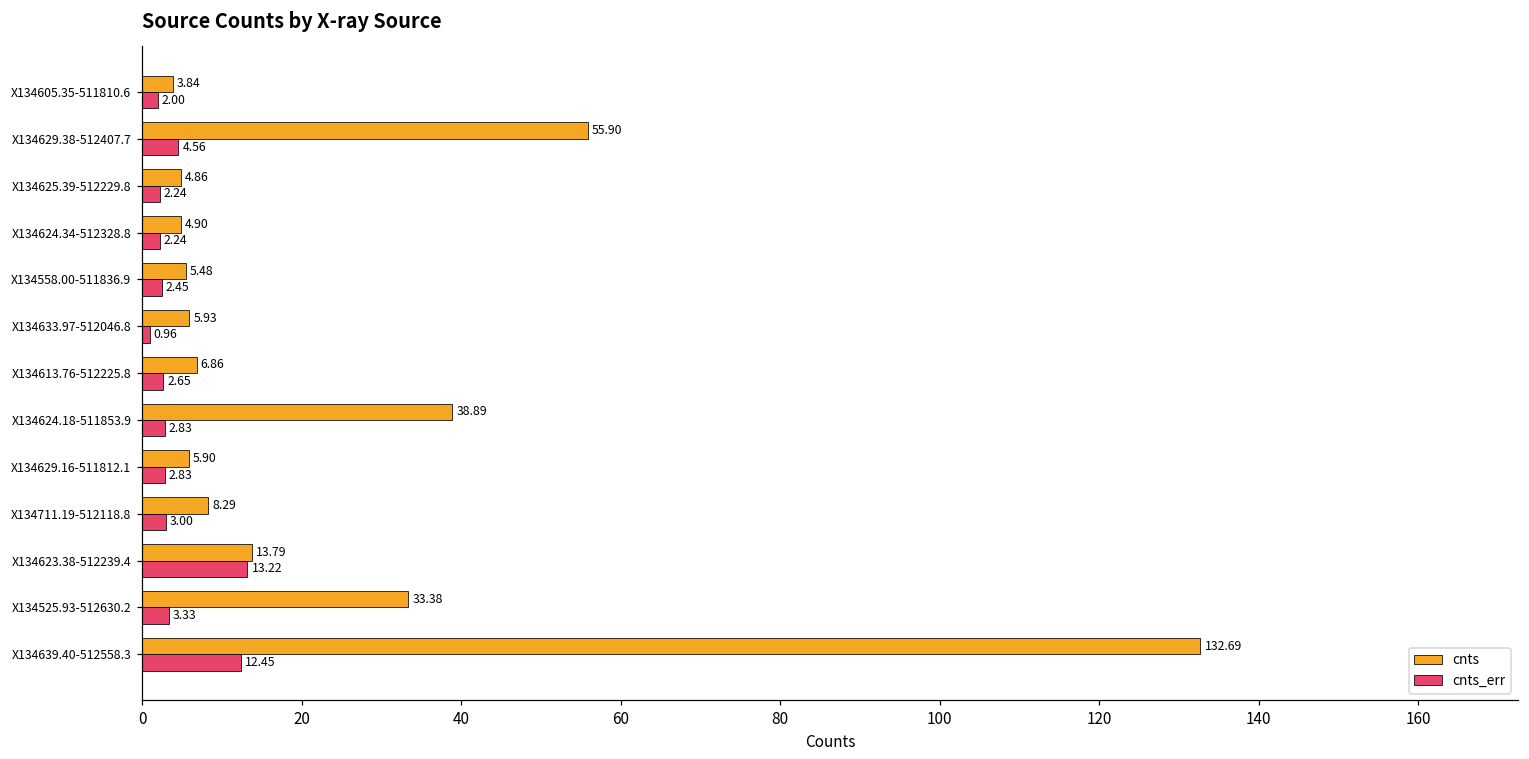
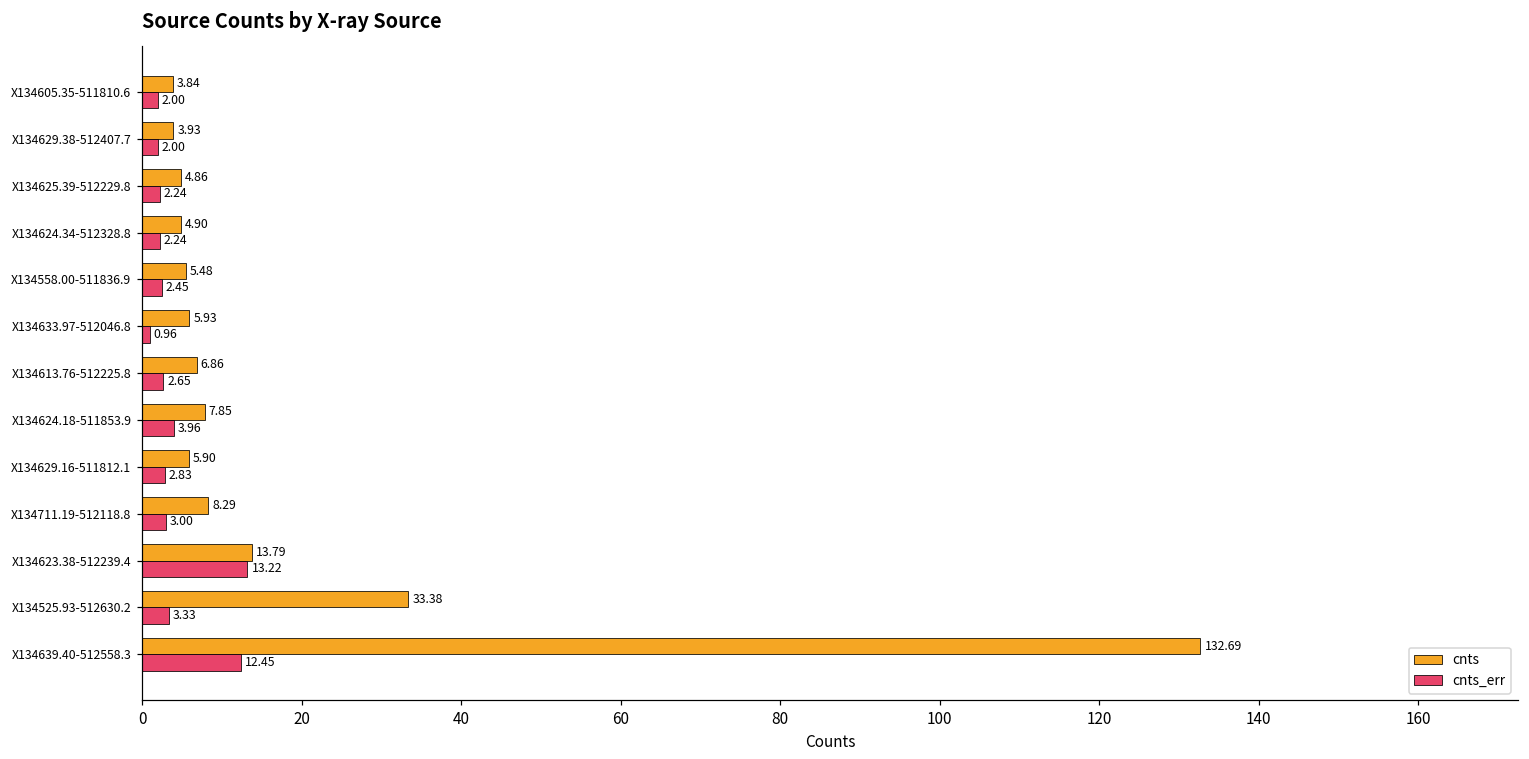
  {
    "cnts": {
      "X134605.35-511810.6": 3.84,
-     "X134629.38-512407.7": 55.90,
+     "X134629.38-512407.7": 3.93,
      "X134625.39-512229.8": 4.86,
      "X134624.34-512328.8": 4.90,
      "X134558.00-511836.9": 5.48,
      "X134633.97-512046.8": 5.93,
      "X134613.76-512225.8": 6.86,
-     "X134624.18-511853.9": 38.89,
+     "X134624.18-511853.9": 7.85,
      "X134629.16-511812.1": 5.90,
      "X134711.19-512118.8": 8.29,
      "X134623.38-512239.4": 13.79,
      "X134525.93-512630.2": 33.38,
      "X134639.40-512558.3": 132.69
    },
    "cnts_err": {
      "X134605.35-511810.6": 2.00,
-     "X134629.38-512407.7": 4.56,
+     "X134629.38-512407.7": 2.00,
      "X134625.39-512229.8": 2.24,
      "X134624.34-512328.8": 2.24,
      "X134558.00-511836.9": 2.45,
      "X134633.97-512046.8": 0.96,
      "X134613.76-512225.8": 2.65,
-     "X134624.18-511853.9": 2.83,
+     "X134624.18-511853.9": 3.96,
      "X134629.16-511812.1": 2.83,
      "X134711.19-512118.8": 3.00,
      "X134623.38-512239.4": 13.22,
      "X134525.93-512630.2": 3.33,
      "X134639.40-512558.3": 12.45
    }
  }
